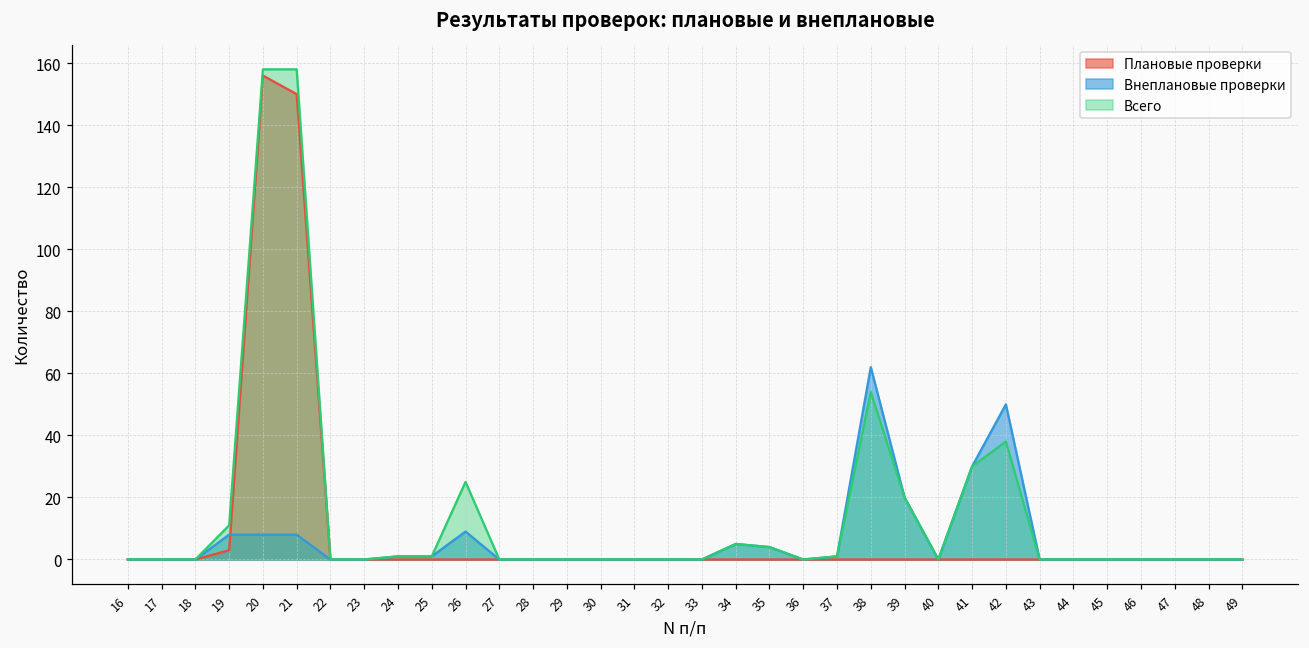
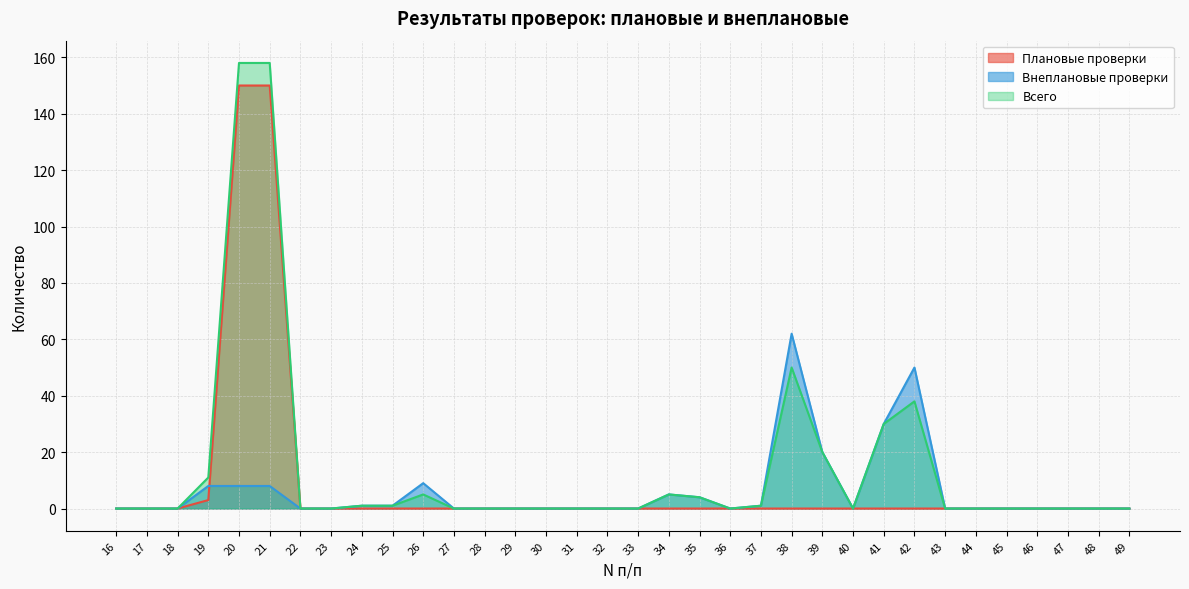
  {
    "Плановые проверки": {
      "19": 3,
-     "20": 156,
+     "20": 150,
      "21": 150,
      "24": 0,
      "25": 0,
      "26": 0,
      "34": 0,
      "35": 0,
      "37": 0,
      "38": 0,
      "39": 0,
      "41": 0,
      "42": 0
    },
    "Внеплановые проверки": {
      "19": 8,
      "20": 8,
      "21": 8,
      "26": 9,
      "38": 62,
      "42": 50
    },
    "Всего": {
      "19": 11,
      "20": 158,
      "21": 158,
-     "26": 25,
-     "38": 54,
+     "26": 5,
+     "38": 50,
      "42": 38
    }
  }
